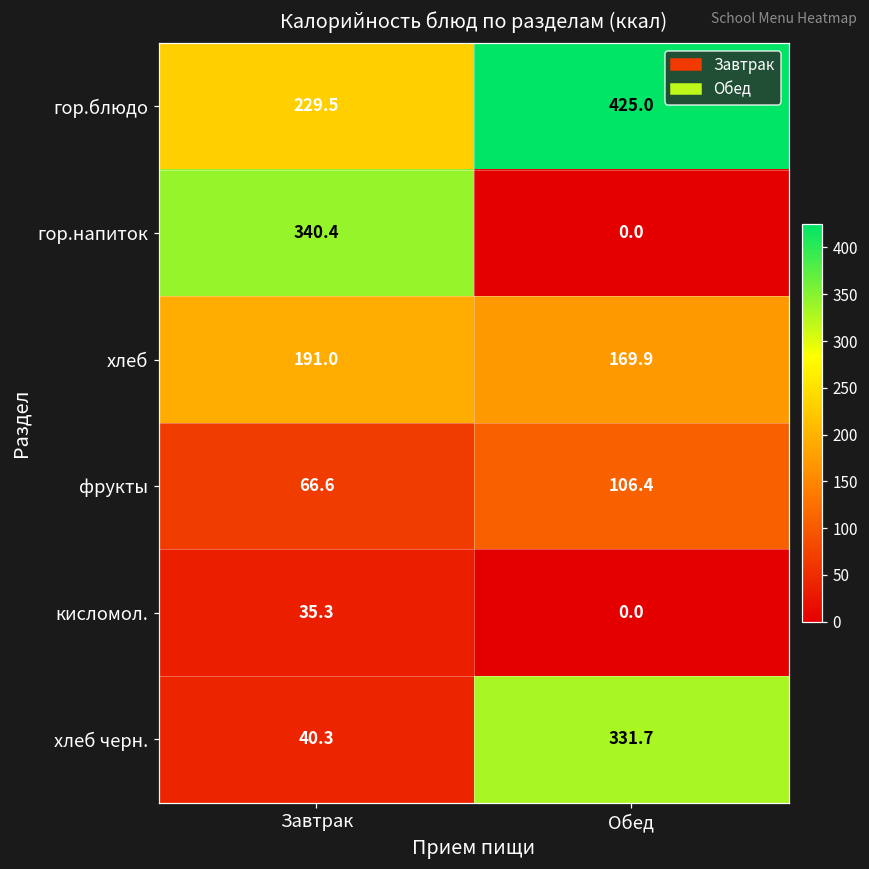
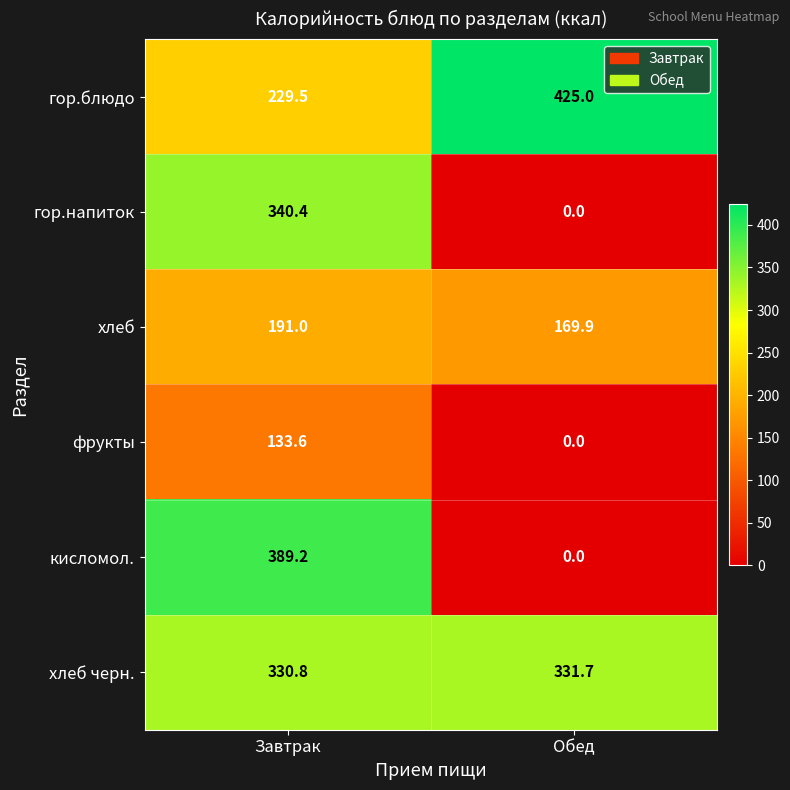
  {
    "гор.блюдо": {
      "Завтрак": 229.5,
      "Обед": 425.0
    },
    "гор.напиток": {
      "Завтрак": 340.4,
      "Обед": 0.0
    },
    "хлеб": {
      "Завтрак": 191.0,
      "Обед": 169.9
    },
    "фрукты": {
-     "Завтрак": 66.6,
-     "Обед": 106.4
+     "Завтрак": 133.6,
+     "Обед": 0.0
    },
    "кисломол.": {
-     "Завтрак": 35.3,
+     "Завтрак": 389.2,
      "Обед": 0.0
    },
    "хлеб черн.": {
-     "Завтрак": 40.3,
+     "Завтрак": 330.8,
      "Обед": 331.7
    }
  }
